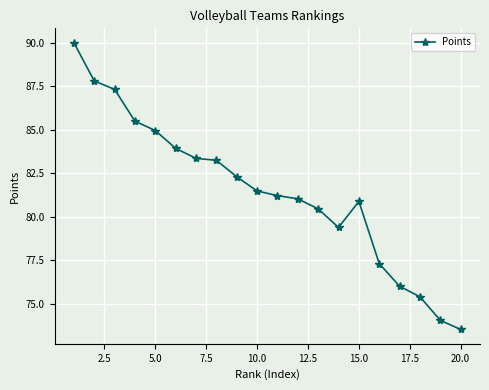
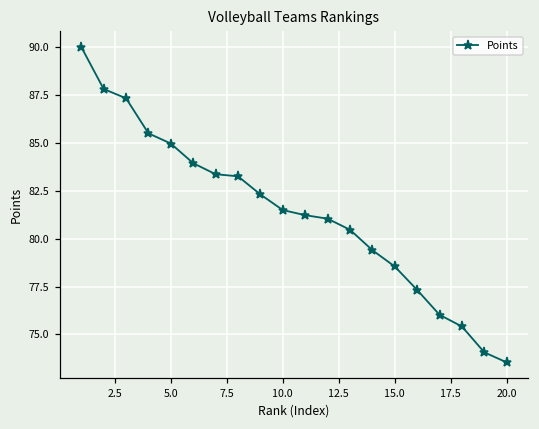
  {
    "5.0": 85.0,
    "10.0": 81.5,
-   "15.0": 80.9,
+   "15.0": 78.5,
    "20.0": 73.5
  }
